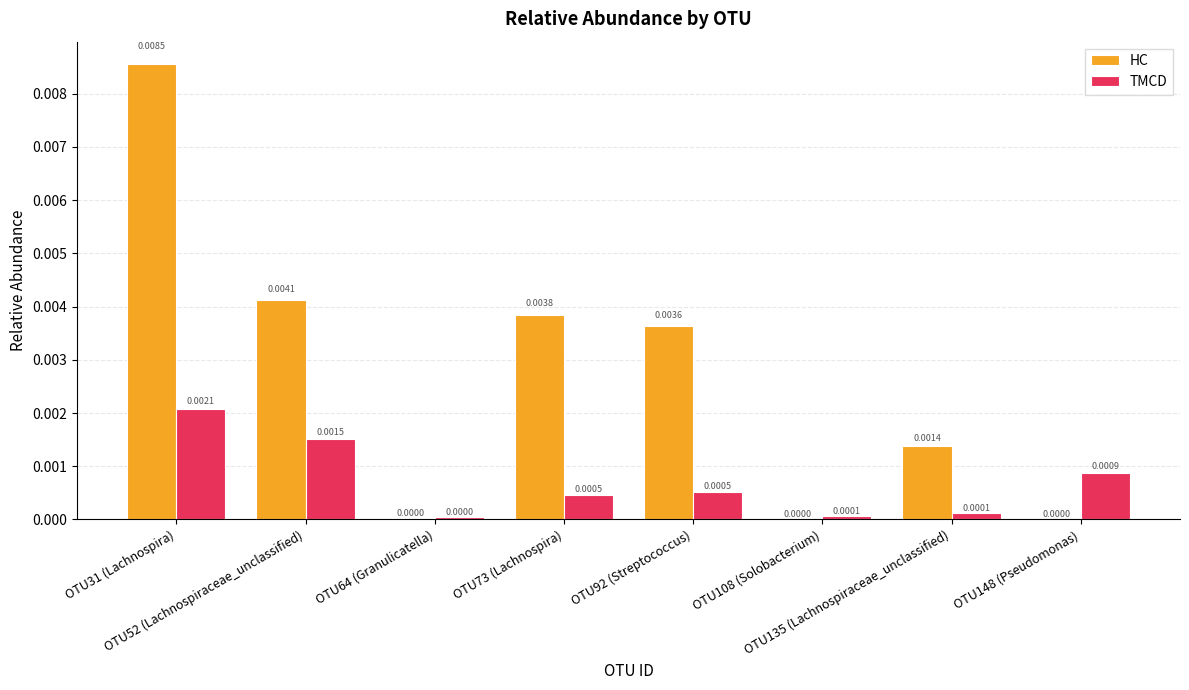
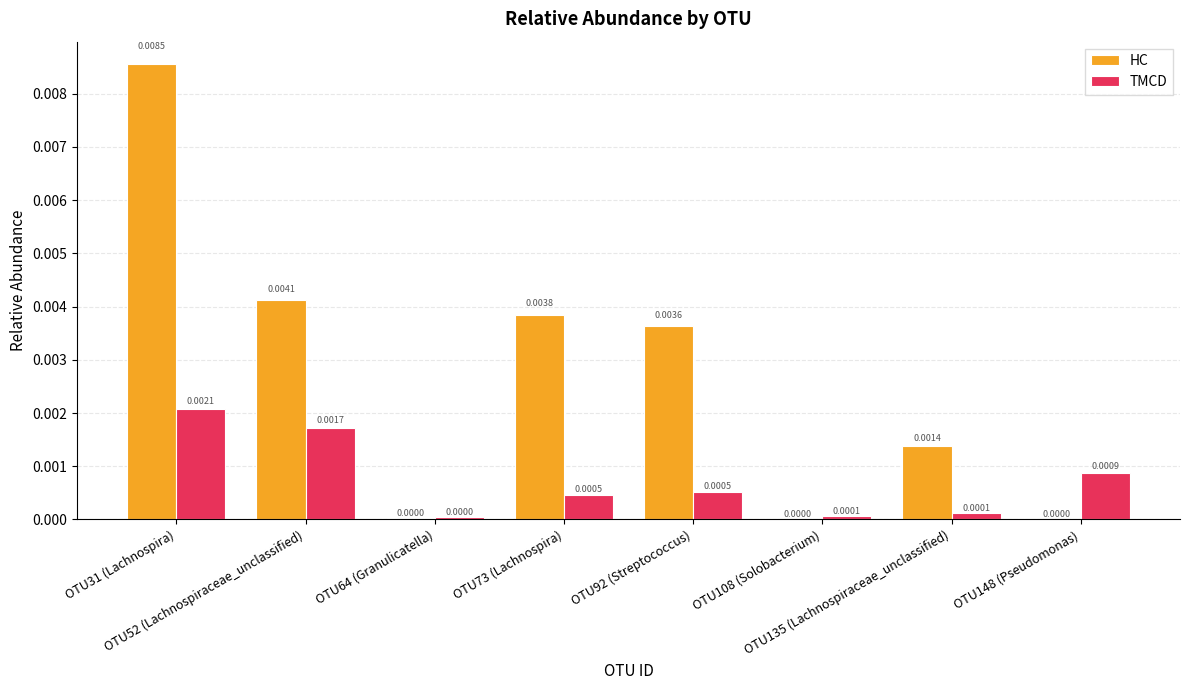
  {
    "HC": {
      "OTU31 (Lachnospira)": 0.0085,
      "OTU52 (Lachnospiraceae_unclassified)": 0.0041,
      "OTU64 (Granulicatella)": 0.0000,
      "OTU73 (Lachnospira)": 0.0038,
      "OTU92 (Streptococcus)": 0.0036,
      "OTU108 (Solobacterium)": 0.0000,
      "OTU135 (Lachnospiraceae_unclassified)": 0.0014,
      "OTU148 (Pseudomonas)": 0.0000
    },
    "TMCD": {
      "OTU31 (Lachnospira)": 0.0021,
-     "OTU52 (Lachnospiraceae_unclassified)": 0.0015,
+     "OTU52 (Lachnospiraceae_unclassified)": 0.0017,
      "OTU64 (Granulicatella)": 0.0000,
      "OTU73 (Lachnospira)": 0.0005,
      "OTU92 (Streptococcus)": 0.0005,
      "OTU108 (Solobacterium)": 0.0001,
      "OTU135 (Lachnospiraceae_unclassified)": 0.0001,
      "OTU148 (Pseudomonas)": 0.0009
    }
  }
